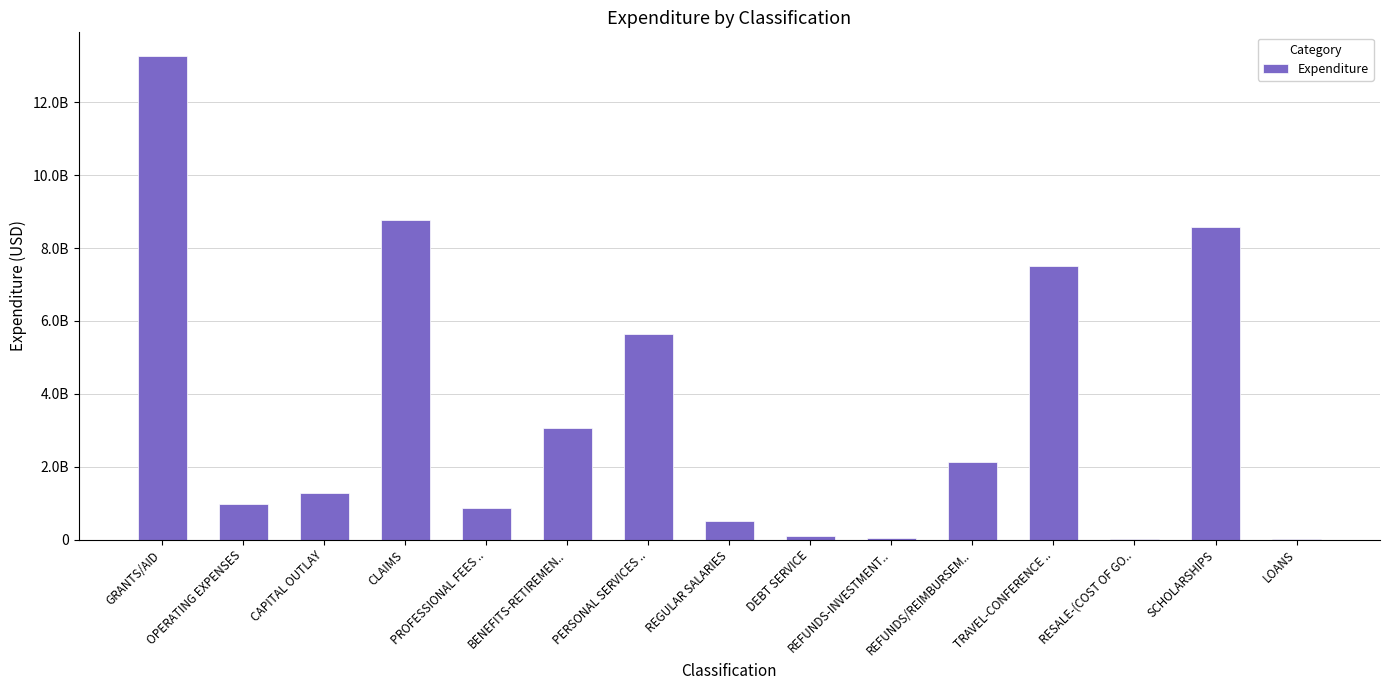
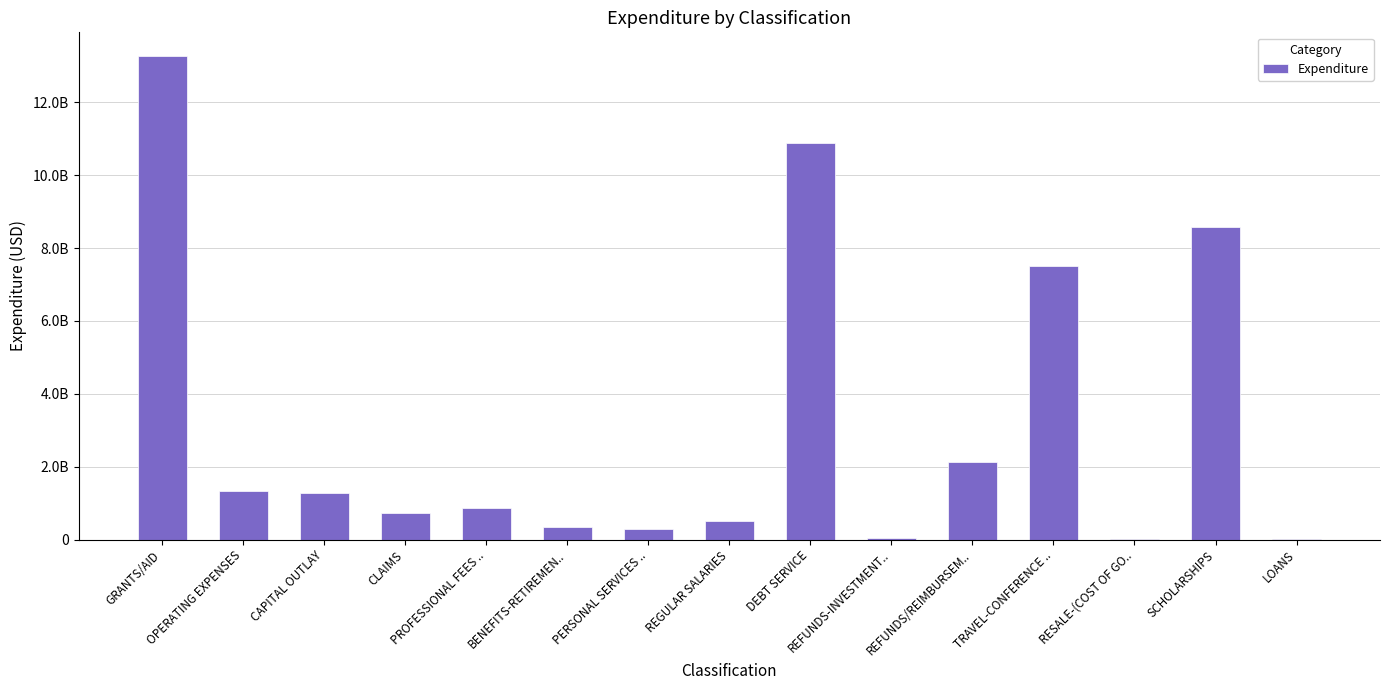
  {
    "GRANTS/AID": 13300000000,
-   "OPERATING EXPENSES": 1000000000,
+   "OPERATING EXPENSES": 1300000000,
    "CAPITAL OUTLAY": 1300000000,
-   "CLAIMS": 8800000000,
+   "CLAIMS": 700000000,
    "PROFESSIONAL FEES ..": 900000000,
-   "BENEFITS-RETIREMEN..": 3100000000,
-   "PERSONAL SERVICES ..": 5700000000,
+   "BENEFITS-RETIREMEN..": 300000000,
+   "PERSONAL SERVICES ..": 300000000,
    "REGULAR SALARIES": 500000000,
-   "DEBT SERVICE": 100000000,
+   "DEBT SERVICE": 10900000000,
    "REFUNDS/REIMBURSEM..": 2100000000,
    "TRAVEL-CONFERENCE ..": 7500000000,
    "SCHOLARSHIPS": 8600000000
  }
